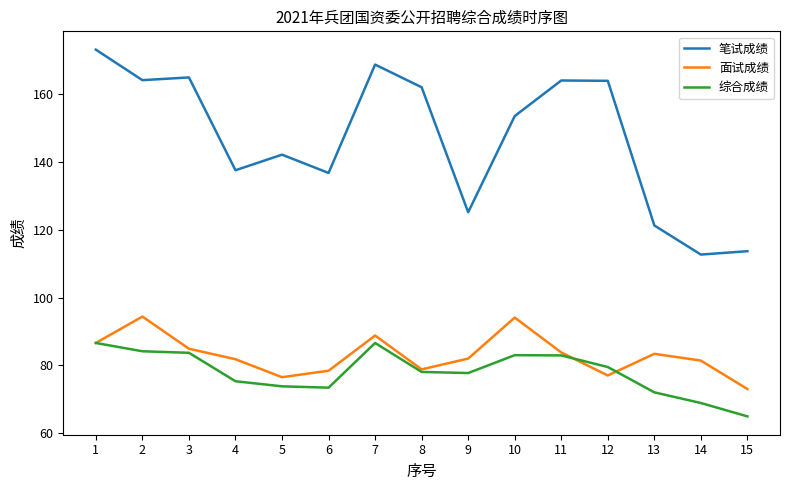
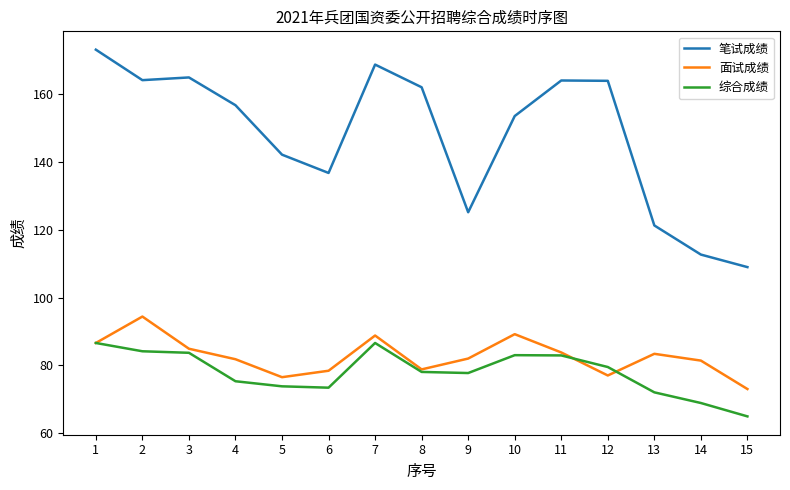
  {
    "笔试成绩": {
      "1": 173,
      "2": 164,
      "3": 165,
-     "4": 138,
+     "4": 157,
      "5": 142,
      "6": 137,
      "7": 169,
      "8": 162,
      "9": 125,
      "10": 154,
      "11": 164,
      "12": 164,
      "13": 121,
      "14": 113,
-     "15": 114
+     "15": 109
    },
    "面试成绩": {
      "2": 94,
      "3": 85,
      "4": 82,
      "5": 77,
      "6": 78,
      "7": 89,
      "9": 82,
-     "10": 94,
+     "10": 89,
      "11": 84,
      "12": 77,
      "13": 83,
      "14": 81,
      "15": 73
    },
    "综合成绩": {
      "2": 84,
      "3": 84,
      "4": 75,
      "5": 74,
      "6": 73,
      "7": 87,
      "9": 78,
      "10": 83,
      "11": 83,
      "12": 80,
      "13": 72,
      "14": 69,
      "15": 65
    }
  }
